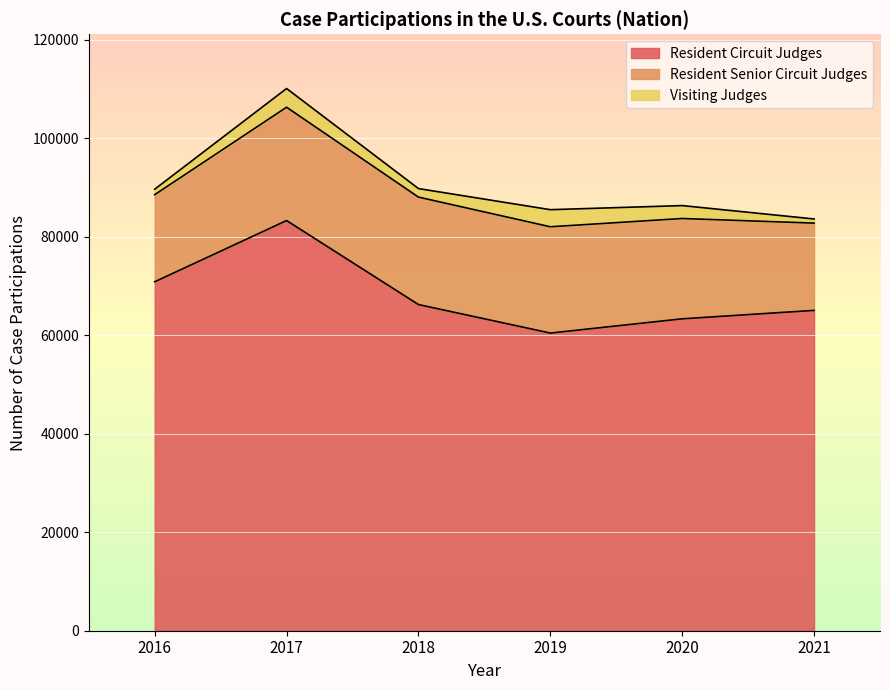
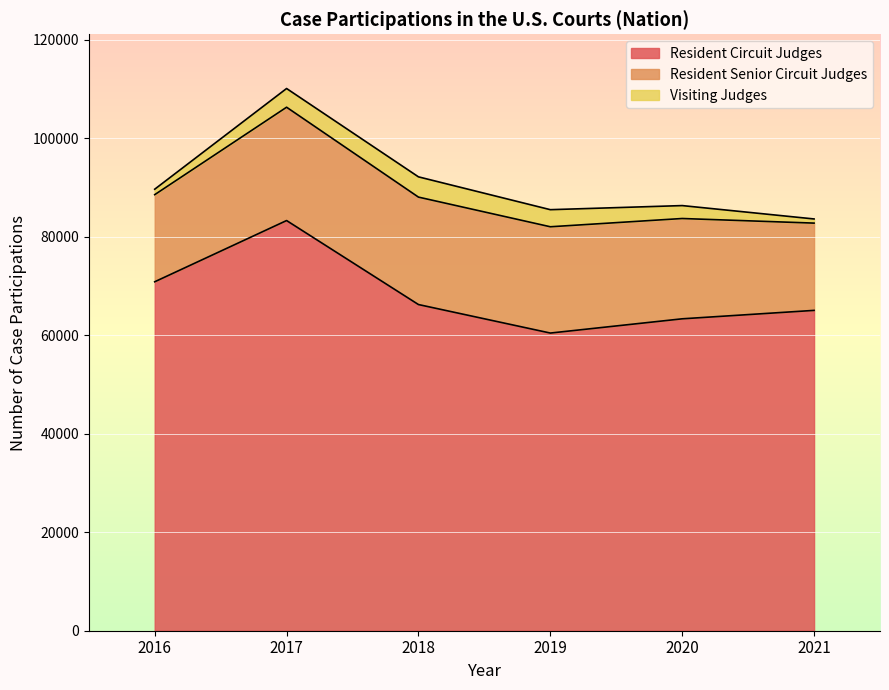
  {
    "Visiting Judges": {
      "2016": 1000,
      "2017": 4000,
-     "2018": 2000,
+     "2018": 4000,
      "2019": 3000,
      "2020": 3000,
      "2021": 1000
    }
  }
